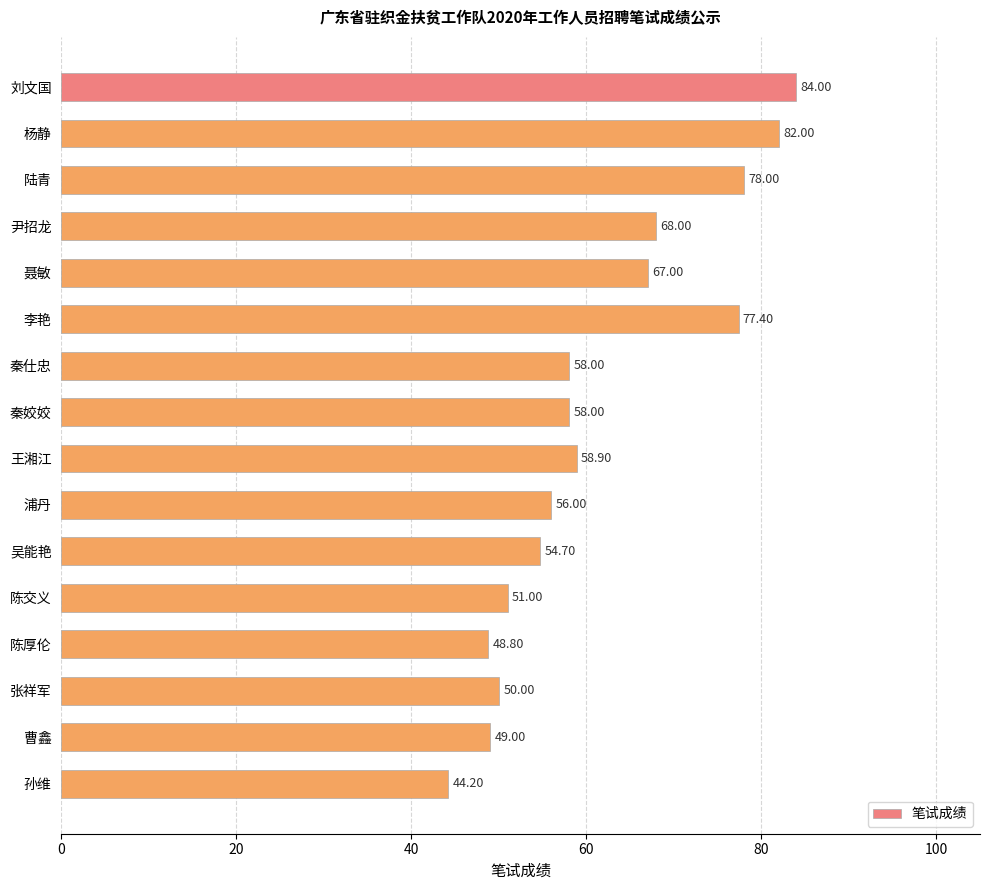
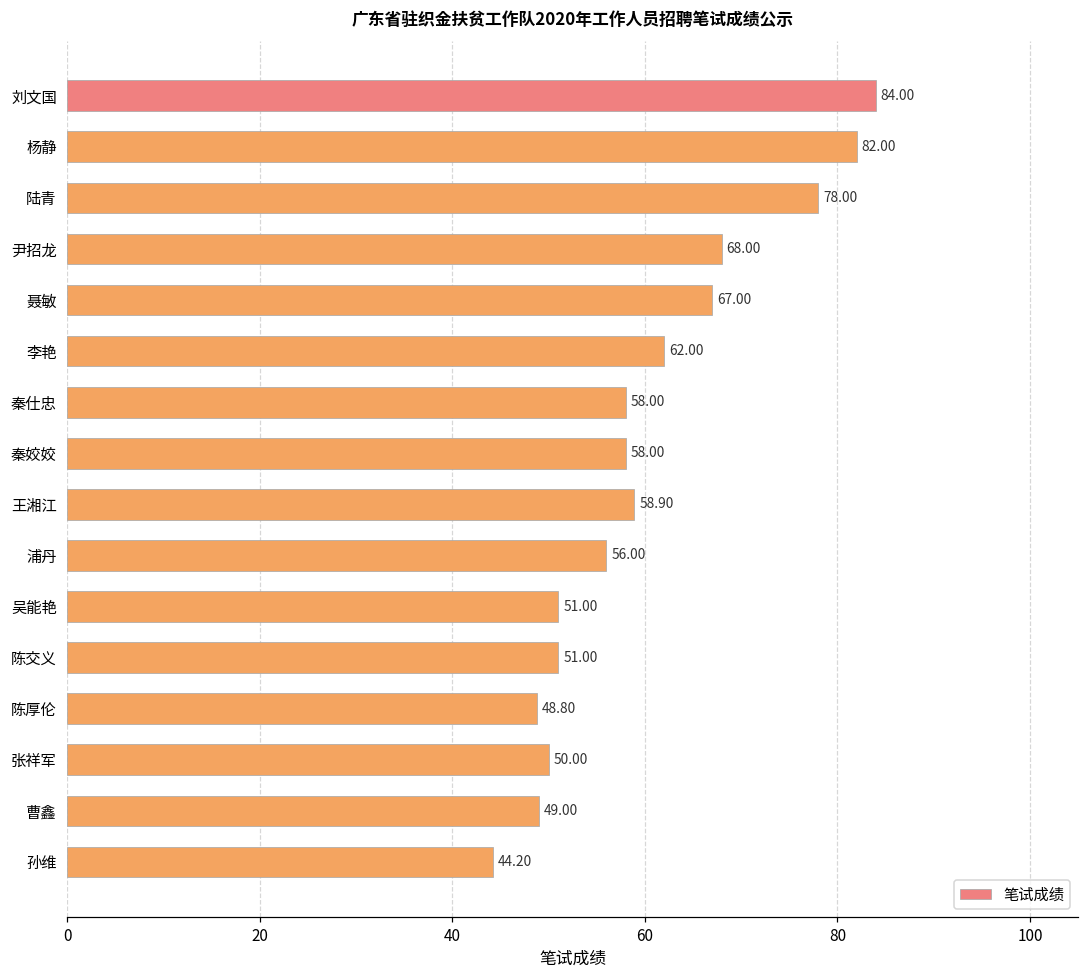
  {
    "刘文国": 84.00,
    "杨静": 82.00,
    "陆青": 78.00,
    "尹招龙": 68.00,
    "聂敏": 67.00,
-   "李艳": 77.40,
+   "李艳": 62.00,
    "秦仕忠": 58.00,
    "秦姣姣": 58.00,
    "王湘江": 58.90,
    "浦丹": 56.00,
-   "吴能艳": 54.70,
+   "吴能艳": 51.00,
    "陈交义": 51.00,
    "陈厚伦": 48.80,
    "张祥军": 50.00,
    "曹鑫": 49.00,
    "孙维": 44.20
  }
